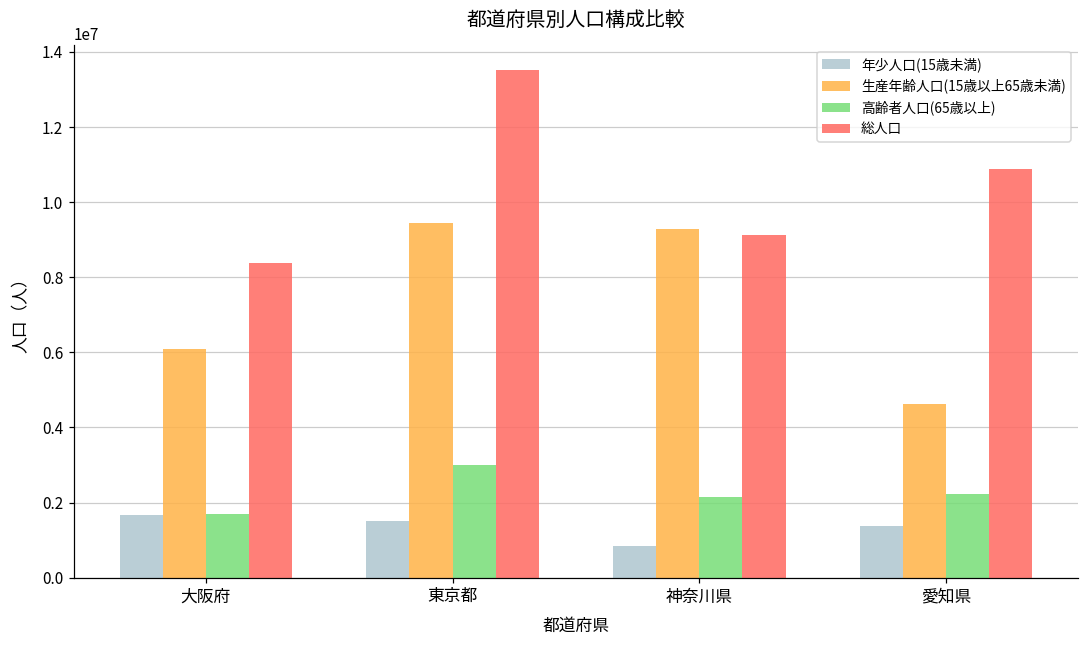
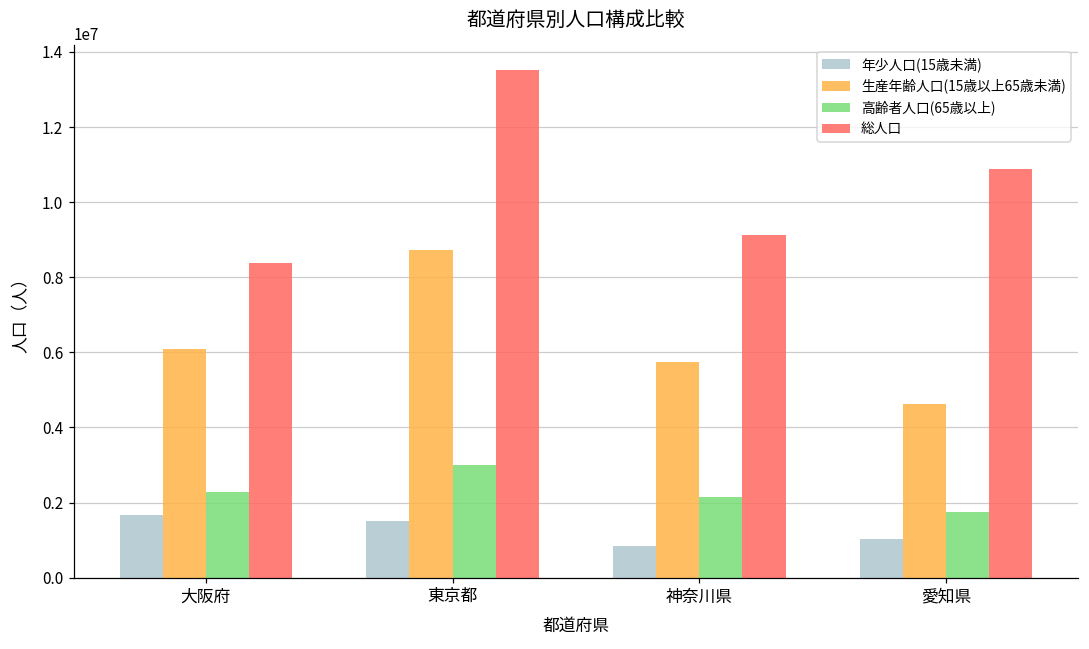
  {
    "年少人口(15歳未満)": {
      "大阪府": 1700000,
      "東京都": 1500000,
      "神奈川県": 900000,
-     "愛知県": 1400000
+     "愛知県": 1000000
    },
    "生産年齢人口(15歳以上65歳未満)": {
      "大阪府": 6100000,
-     "東京都": 9400000,
-     "神奈川県": 9300000,
+     "東京都": 8700000,
+     "神奈川県": 5700000,
      "愛知県": 4600000
    },
    "高齢者人口(65歳以上)": {
-     "大阪府": 1700000,
+     "大阪府": 2300000,
      "東京都": 3000000,
      "神奈川県": 2200000,
-     "愛知県": 2200000
+     "愛知県": 1800000
    },
    "総人口": {
      "大阪府": 8400000,
      "東京都": 13500000,
      "神奈川県": 9100000,
      "愛知県": 10900000
    }
  }
